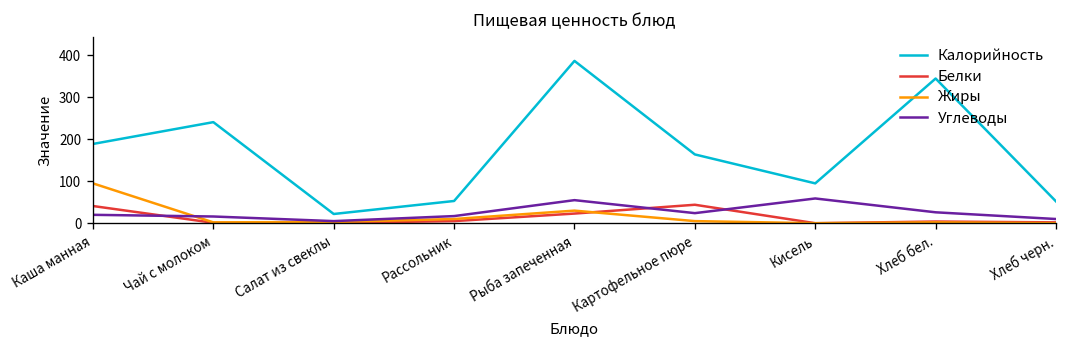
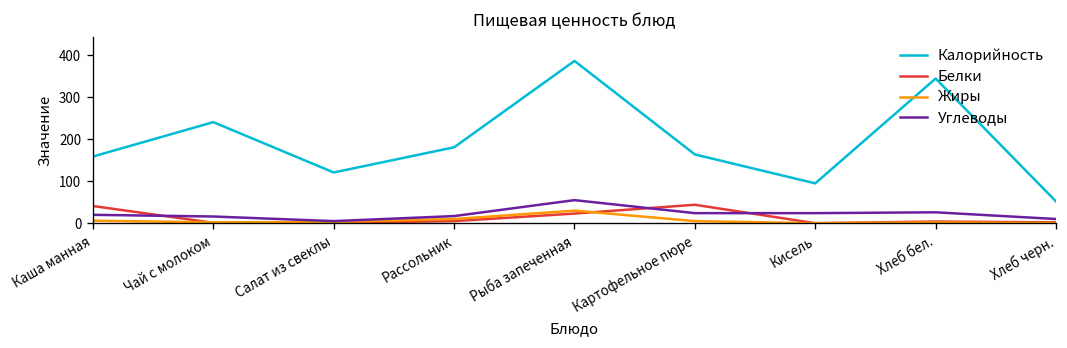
  {
    "Калорийность": {
-     "Каша манная": 190,
+     "Каша манная": 160,
      "Чай с молоком": 240,
-     "Салат из свеклы": 20,
-     "Рассольник": 50,
+     "Салат из свеклы": 120,
+     "Рассольник": 180,
      "Рыба запеченная": 390,
      "Картофельное пюре": 160,
      "Кисель": 100,
      "Хлеб бел.": 350,
      "Хлеб черн.": 50
    },
    "Белки": {
      "Каша манная": 40,
      "Картофельное пюре": 40
    },
    "Жиры": {
-     "Каша манная": 100,
+     "Каша манная": 10,
      "Картофельное пюре": 10
    },
    "Углеводы": {
      "Каша манная": 20,
      "Чай с молоком": 20,
      "Рыба запеченная": 60,
      "Картофельное пюре": 20,
-     "Кисель": 60,
+     "Кисель": 20,
      "Хлеб бел.": 30,
      "Хлеб черн.": 10
    }
  }
